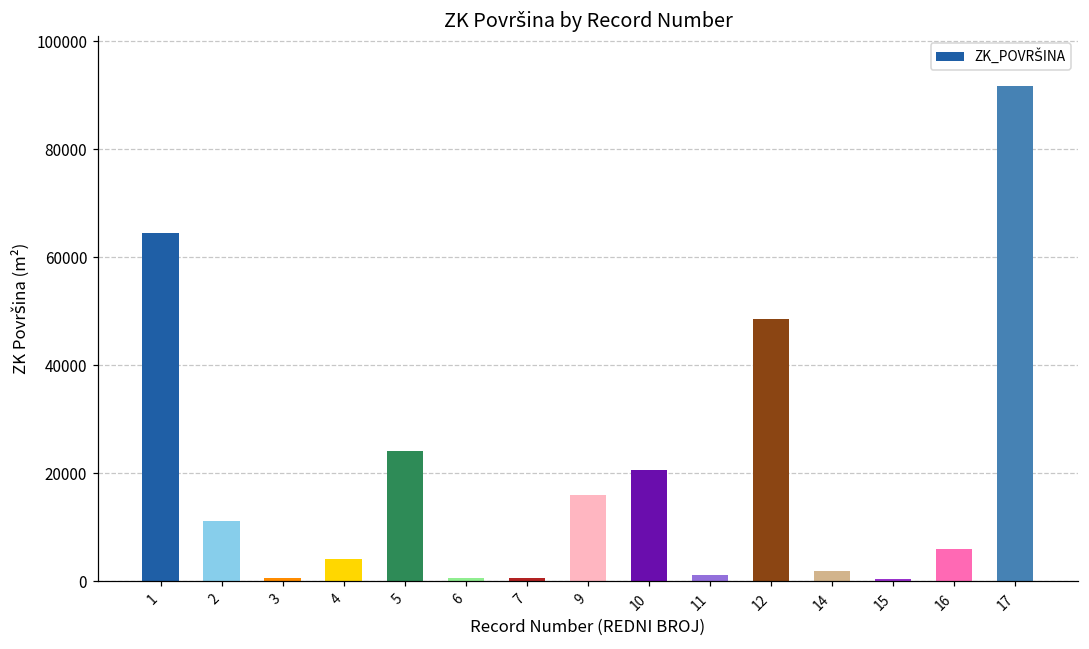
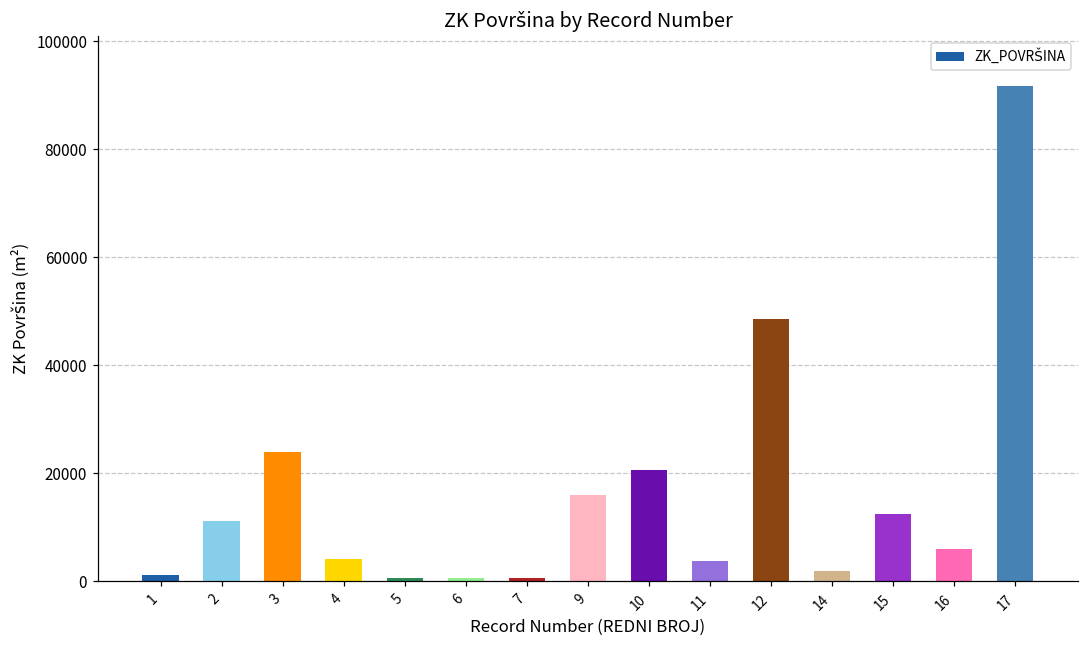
  {
-   "1": 65000,
+   "1": 1000,
    "2": 11000,
-   "3": 1000,
+   "3": 24000,
    "4": 4000,
-   "5": 24000,
+   "5": 1000,
    "6": 1000,
    "7": 1000,
    "9": 16000,
    "10": 21000,
-   "11": 1000,
+   "11": 4000,
    "12": 49000,
    "14": 2000,
-   "15": 0,
+   "15": 13000,
    "16": 6000,
    "17": 92000
  }
